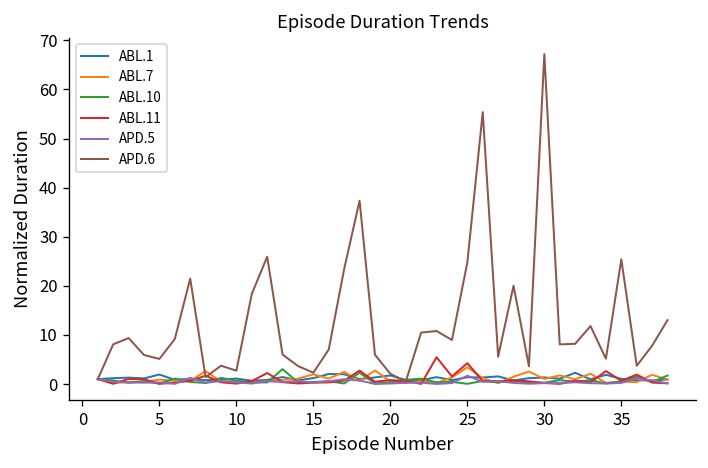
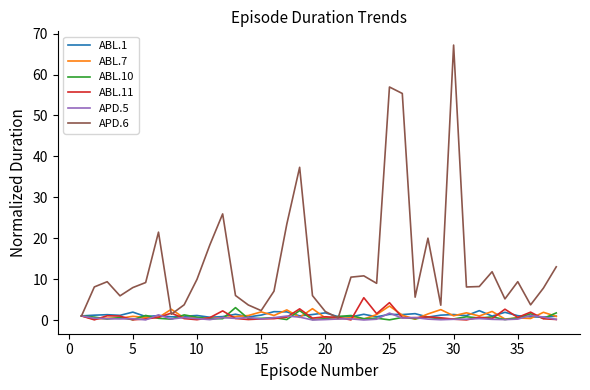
  {
    "ABL.1": {
      "5": 2,
      "15": 1
    },
    "ABL.7": {
      "25": 3
    },
    "ABL.10": {
      "25": 0
    },
    "ABL.11": {
      "25": 4
    },
    "APD.6": {
-     "5": 5,
-     "10": 3,
-     "25": 25,
+     "5": 8,
+     "10": 10,
+     "25": 57,
      "30": 67,
-     "35": 25
+     "35": 9
    }
  }
